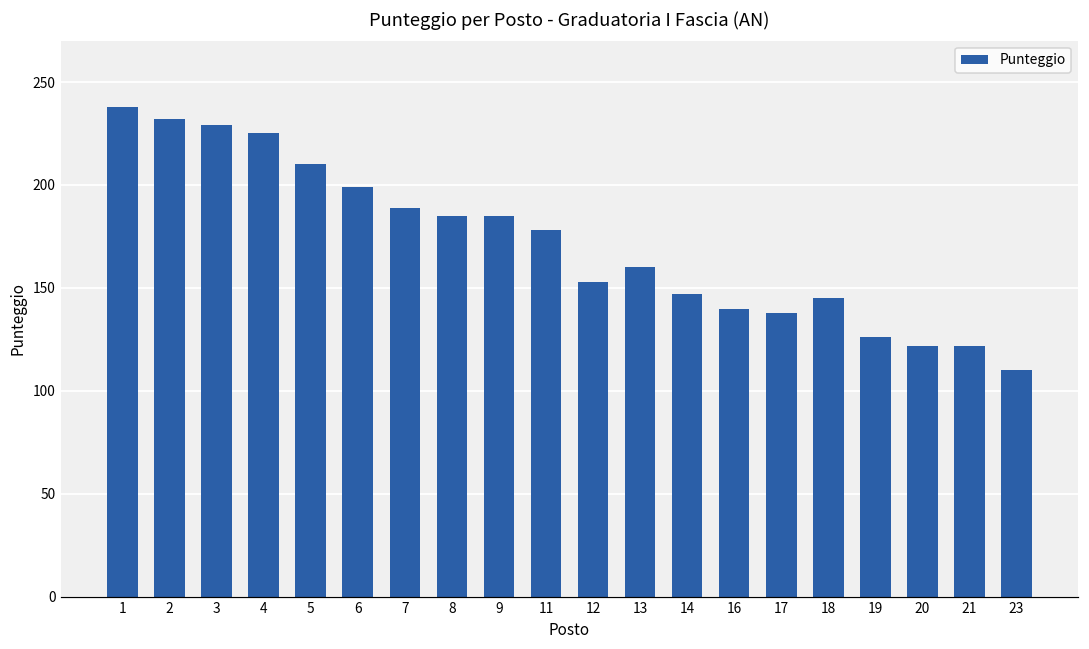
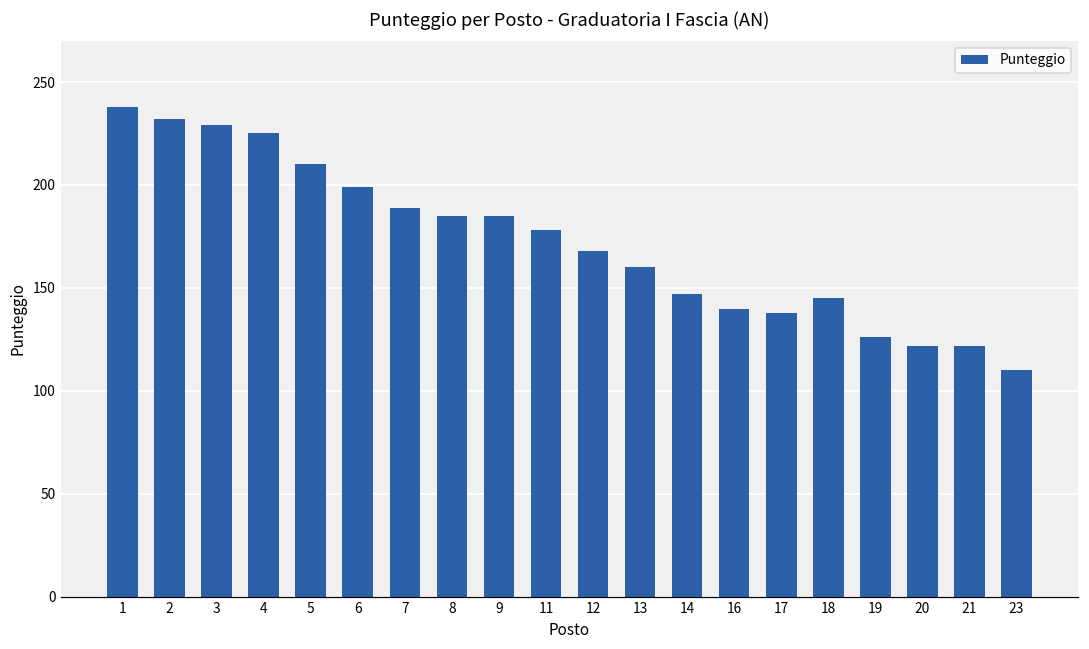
  {
    "1": 238,
    "2": 232,
    "3": 229,
    "4": 225,
    "5": 210,
    "6": 199,
    "7": 189,
    "8": 185,
    "9": 185,
    "11": 178,
-   "12": 153,
+   "12": 168,
    "13": 160,
    "14": 147,
    "16": 140,
    "17": 138,
    "18": 145,
    "19": 126,
    "20": 122,
    "21": 122,
    "23": 110
  }
